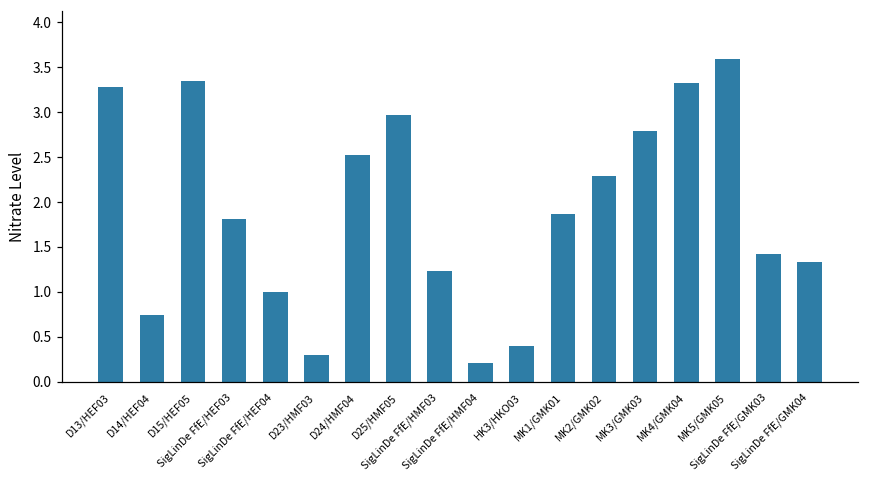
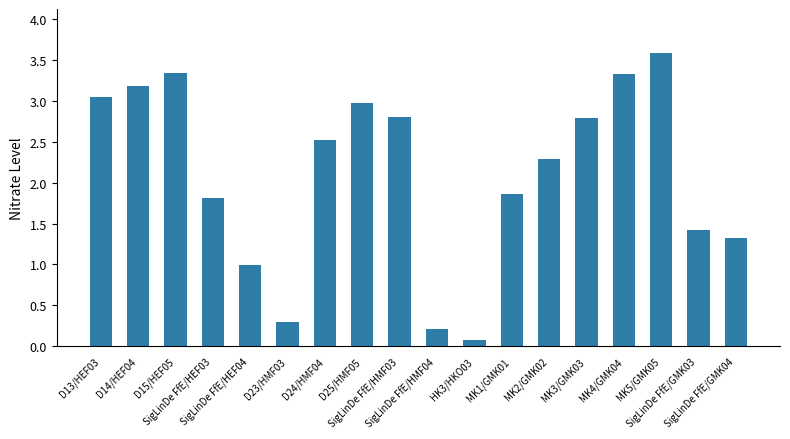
  {
-   "D13/HEF03": 3.3,
-   "D14/HEF04": 0.7,
+   "D13/HEF03": 3.0,
+   "D14/HEF04": 3.2,
    "D15/HEF05": 3.3,
    "SigLinDe FfE/HEF03": 1.8,
    "SigLinDe FfE/HEF04": 1.0,
    "D23/HMF03": 0.3,
    "D24/HMF04": 2.5,
    "D25/HMF05": 3.0,
-   "SigLinDe FfE/HMF03": 1.2,
+   "SigLinDe FfE/HMF03": 2.8,
    "SigLinDe FfE/HMF04": 0.2,
-   "HK3/HKO03": 0.4,
+   "HK3/HKO03": 0.1,
    "MK1/GMK01": 1.9,
    "MK2/GMK02": 2.3,
    "MK3/GMK03": 2.8,
    "MK4/GMK04": 3.3,
    "MK5/GMK05": 3.6,
    "SigLinDe FfE/GMK03": 1.4,
    "SigLinDe FfE/GMK04": 1.3
  }
